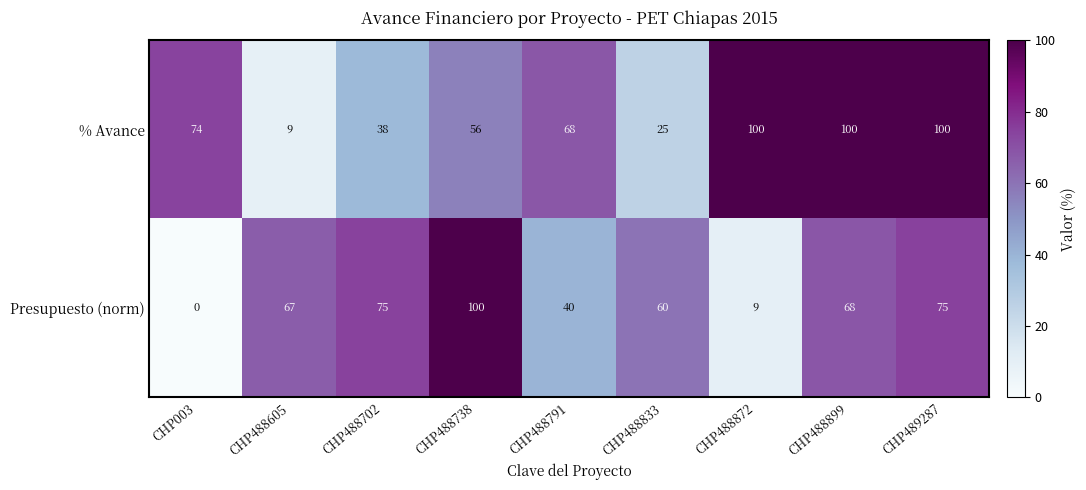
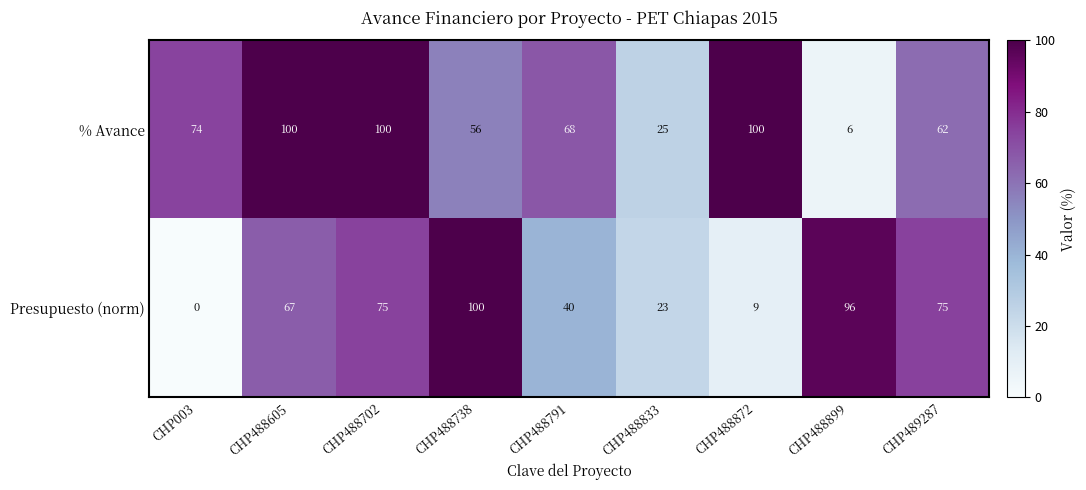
  {
    "% Avance": {
      "CHP003": 74,
-     "CHP488605": 9,
-     "CHP488702": 38,
+     "CHP488605": 100,
+     "CHP488702": 100,
      "CHP488738": 56,
      "CHP488791": 68,
      "CHP488833": 25,
      "CHP488872": 100,
-     "CHP488899": 100,
-     "CHP489287": 100
+     "CHP488899": 6,
+     "CHP489287": 62
    },
    "Presupuesto (norm)": {
      "CHP003": 0,
      "CHP488605": 67,
      "CHP488702": 75,
      "CHP488738": 100,
      "CHP488791": 40,
-     "CHP488833": 60,
+     "CHP488833": 23,
      "CHP488872": 9,
-     "CHP488899": 68,
+     "CHP488899": 96,
      "CHP489287": 75
    }
  }
